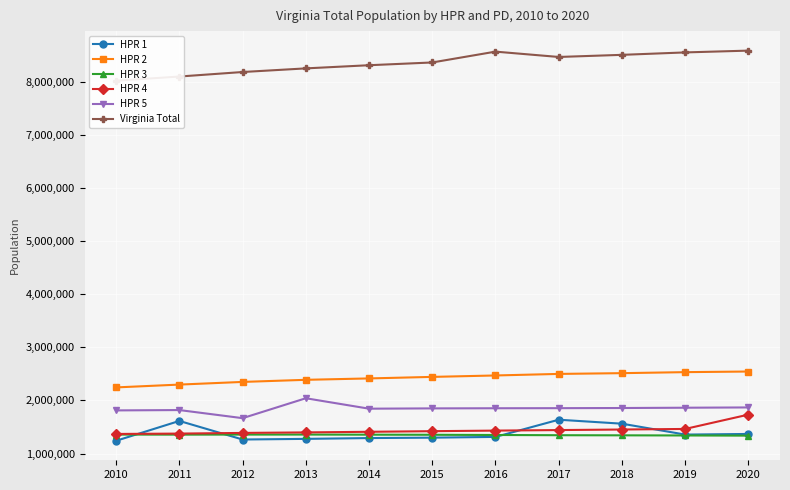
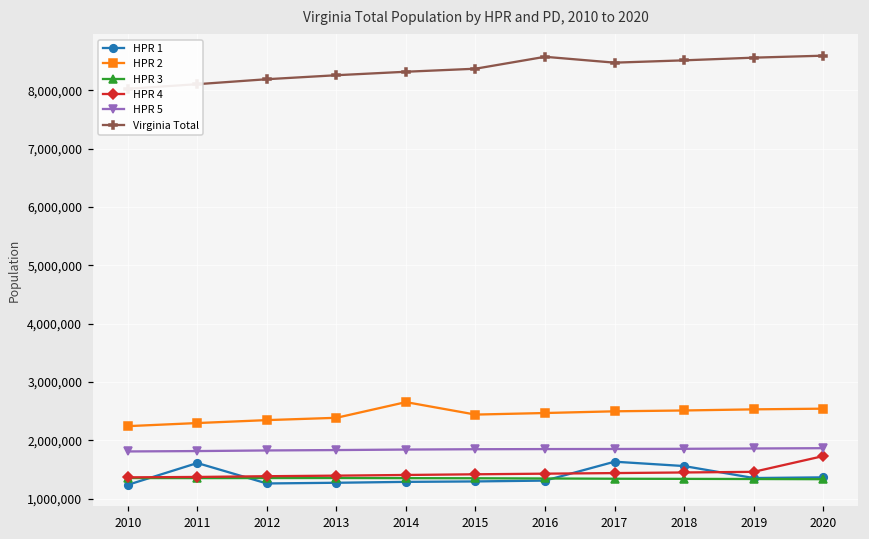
  {
    "HPR 1": {
      "2010": "1,200,000",
      "2011": "1,600,000",
      "2012": "1,300,000",
      "2013": "1,300,000",
      "2014": "1,300,000",
      "2015": "1,300,000",
      "2017": "1,600,000",
      "2018": "1,600,000"
    },
    "HPR 2": {
      "2010": "2,200,000",
      "2011": "2,300,000",
      "2012": "2,300,000",
      "2013": "2,400,000",
-     "2014": "2,400,000",
+     "2014": "2,700,000",
      "2015": "2,400,000",
      "2016": "2,500,000",
      "2017": "2,500,000",
      "2018": "2,500,000",
      "2019": "2,500,000",
      "2020": "2,500,000"
    },
    "HPR 3": {
      "2014": "1,400,000",
      "2015": "1,400,000",
      "2017": "1,300,000",
      "2018": "1,300,000"
    },
    "HPR 4": {
      "2014": "1,400,000",
      "2015": "1,400,000",
      "2016": "1,400,000",
      "2017": "1,400,000",
      "2018": "1,500,000",
      "2019": "1,500,000",
      "2020": "1,700,000"
    },
    "HPR 5": {
      "2010": "1,800,000",
      "2011": "1,800,000",
-     "2012": "1,700,000",
-     "2013": "2,000,000",
+     "2012": "1,800,000",
+     "2013": "1,800,000",
      "2014": "1,800,000",
      "2015": "1,900,000",
      "2016": "1,900,000",
      "2017": "1,900,000",
      "2018": "1,900,000",
      "2019": "1,900,000",
      "2020": "1,900,000"
    },
    "Virginia Total": {
      "2012": "8,200,000",
      "2013": "8,300,000",
      "2014": "8,300,000",
      "2015": "8,400,000",
      "2016": "8,600,000",
      "2017": "8,500,000",
      "2018": "8,500,000",
      "2019": "8,600,000",
      "2020": "8,600,000"
    }
  }
